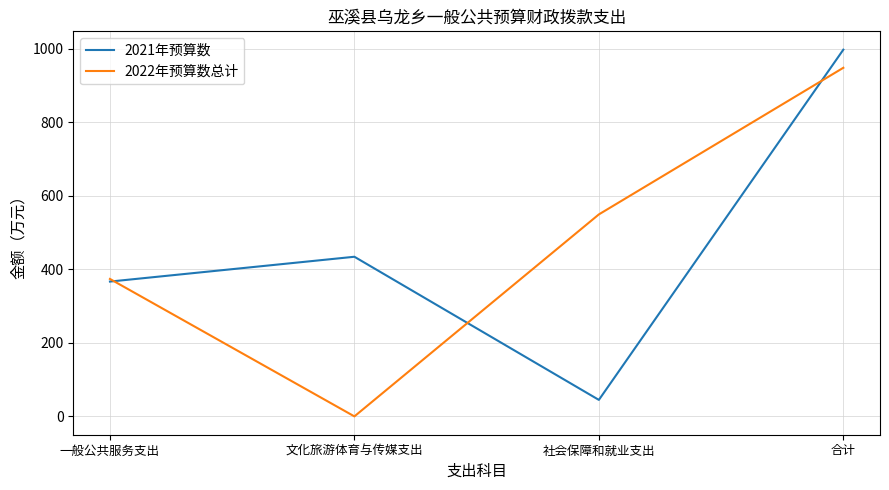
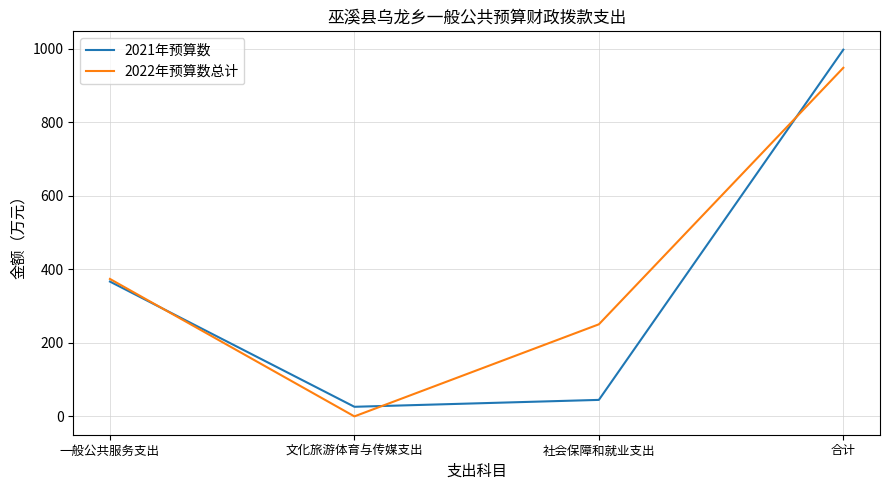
  {
    "2021年预算数": {
      "一般公共服务支出": 370,
-     "文化旅游体育与传媒支出": 430,
+     "文化旅游体育与传媒支出": 30,
      "社会保障和就业支出": 40,
      "合计": 1000
    },
    "2022年预算数总计": {
      "一般公共服务支出": 370,
      "文化旅游体育与传媒支出": 0,
-     "社会保障和就业支出": 550,
+     "社会保障和就业支出": 250,
      "合计": 950
    }
  }
